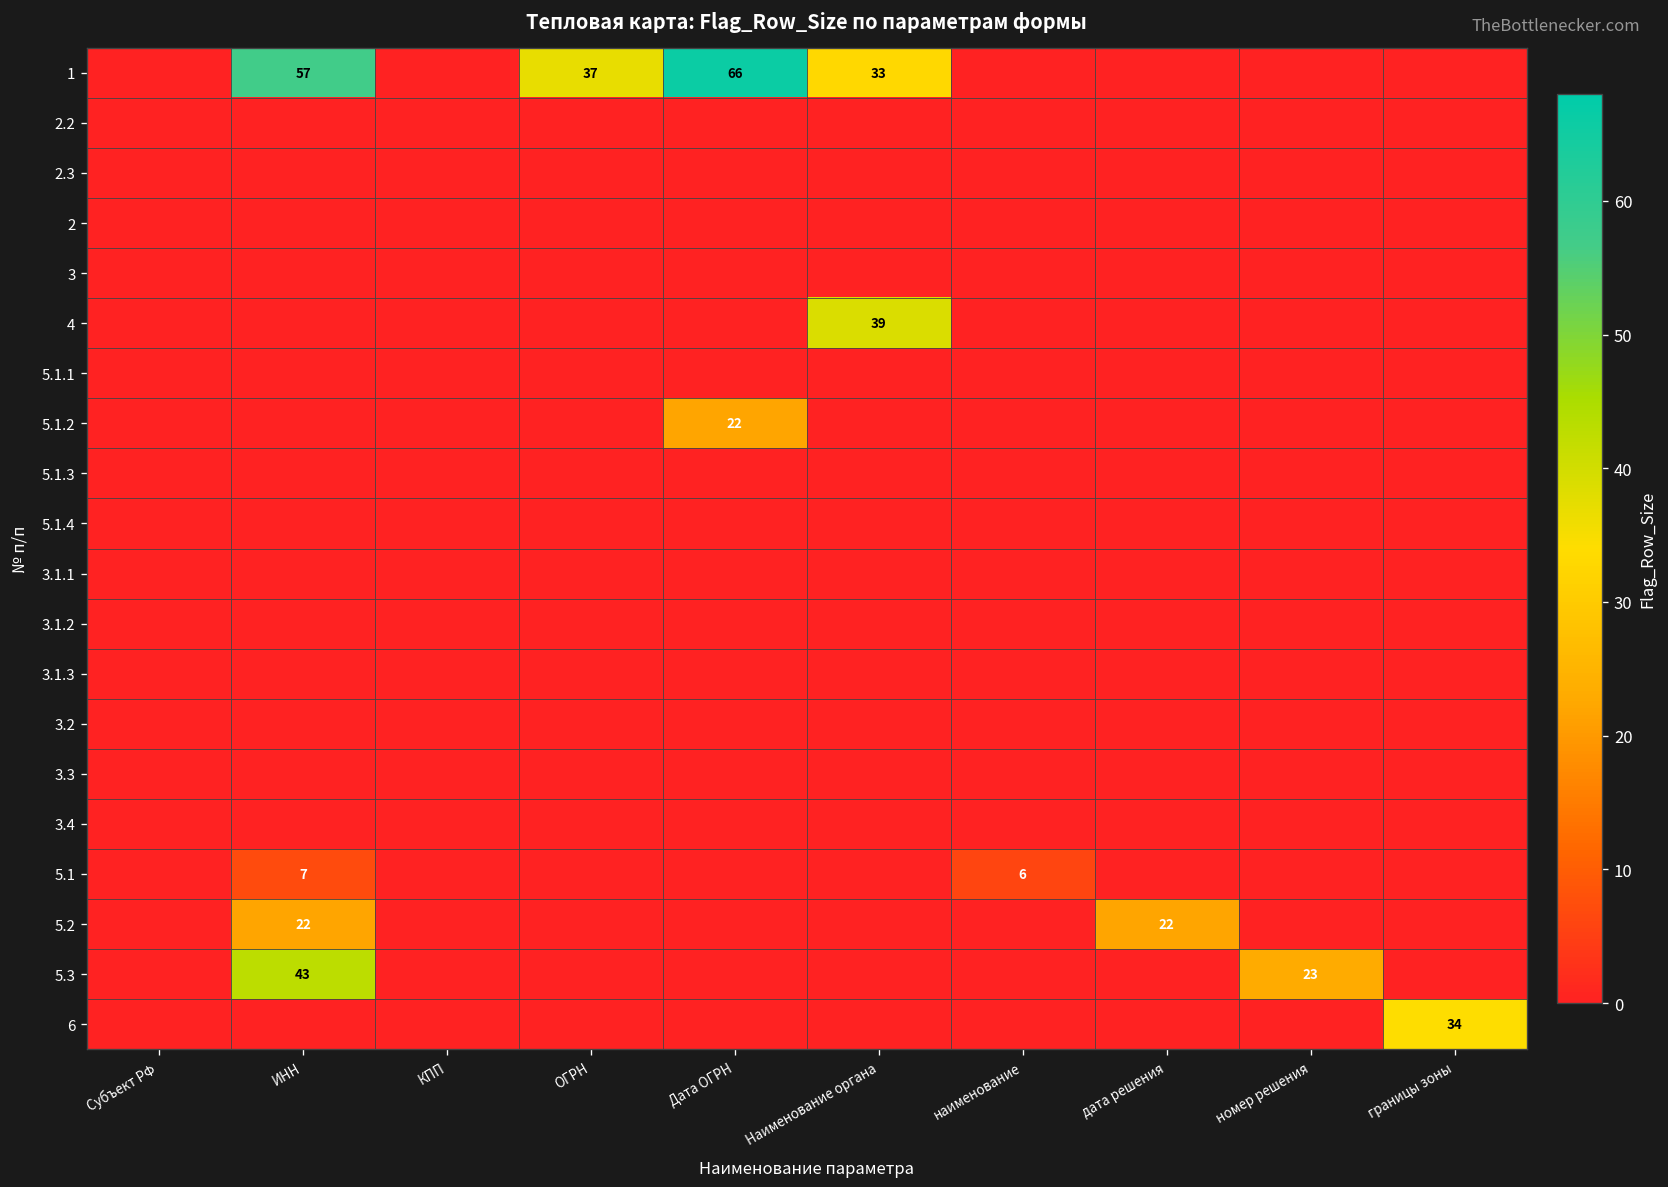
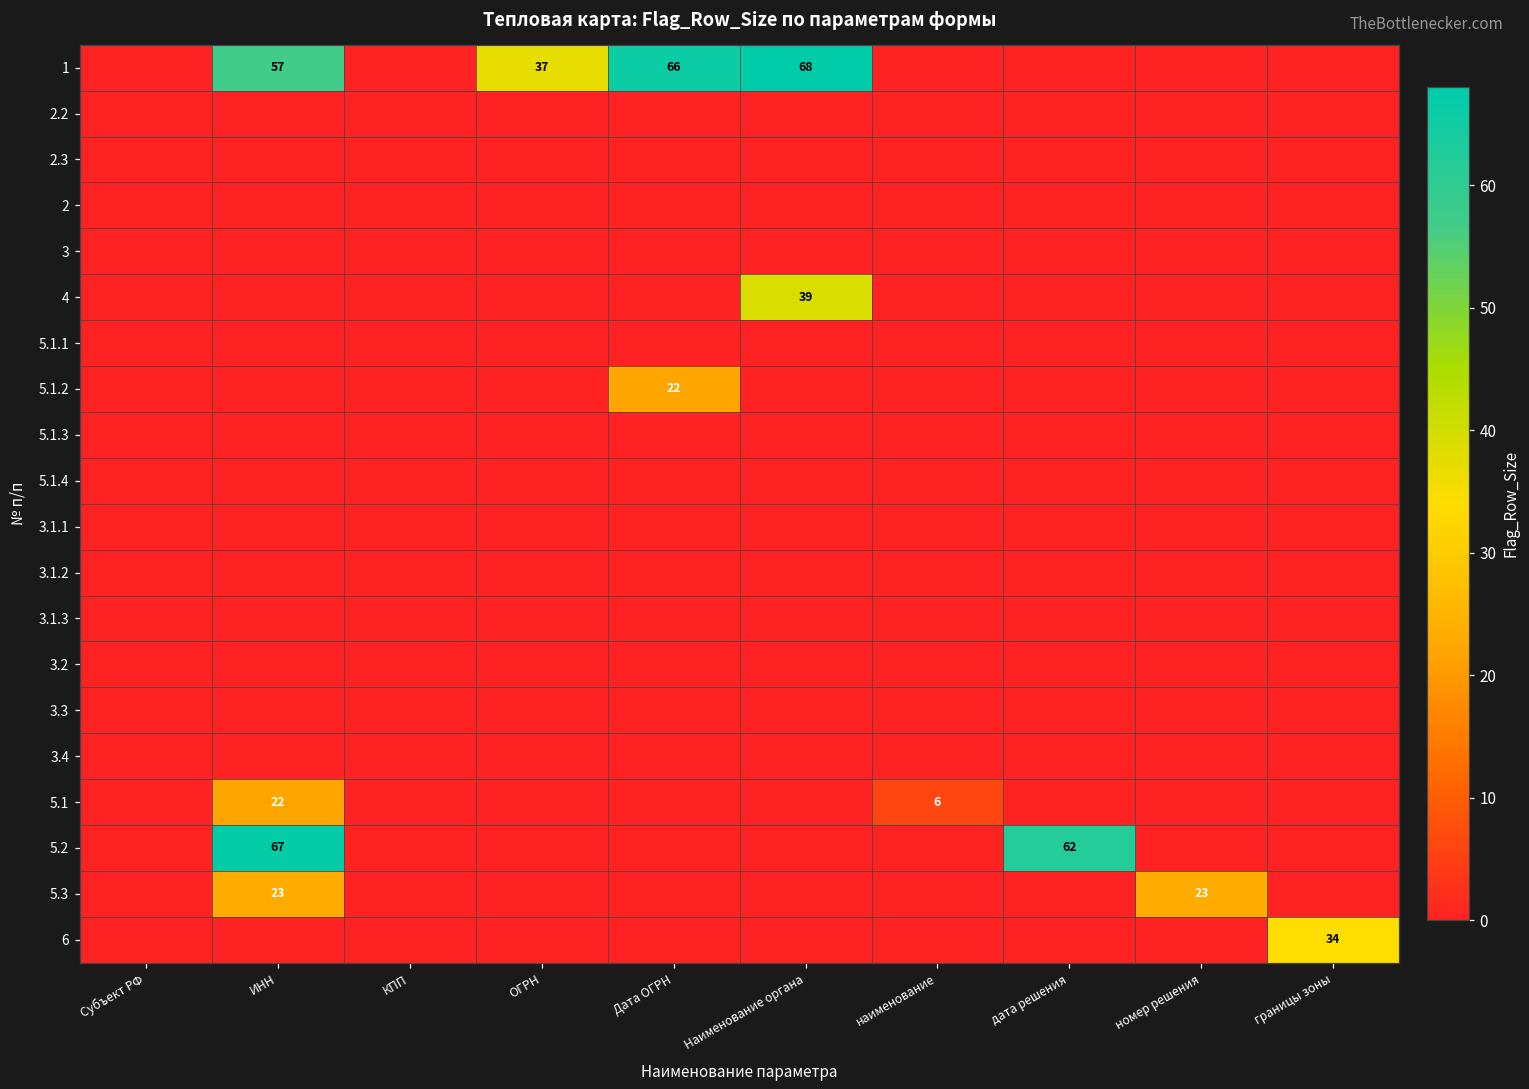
  {
    "1": {
      "ИНН": 57,
      "ОГРН": 37,
      "Дата ОГРН": 66,
-     "Наименование органа": 33
+     "Наименование органа": 68
    },
    "4": {
      "Наименование органа": 39
    },
    "5.1.2": {
      "Дата ОГРН": 22
    },
    "5.1": {
-     "ИНН": 7,
+     "ИНН": 22,
      "наименование": 6
    },
    "5.2": {
-     "ИНН": 22,
-     "дата решения": 22
+     "ИНН": 67,
+     "дата решения": 62
    },
    "5.3": {
-     "ИНН": 43,
+     "ИНН": 23,
      "номер решения": 23
    },
    "6": {
      "границы зоны": 34
    }
  }
